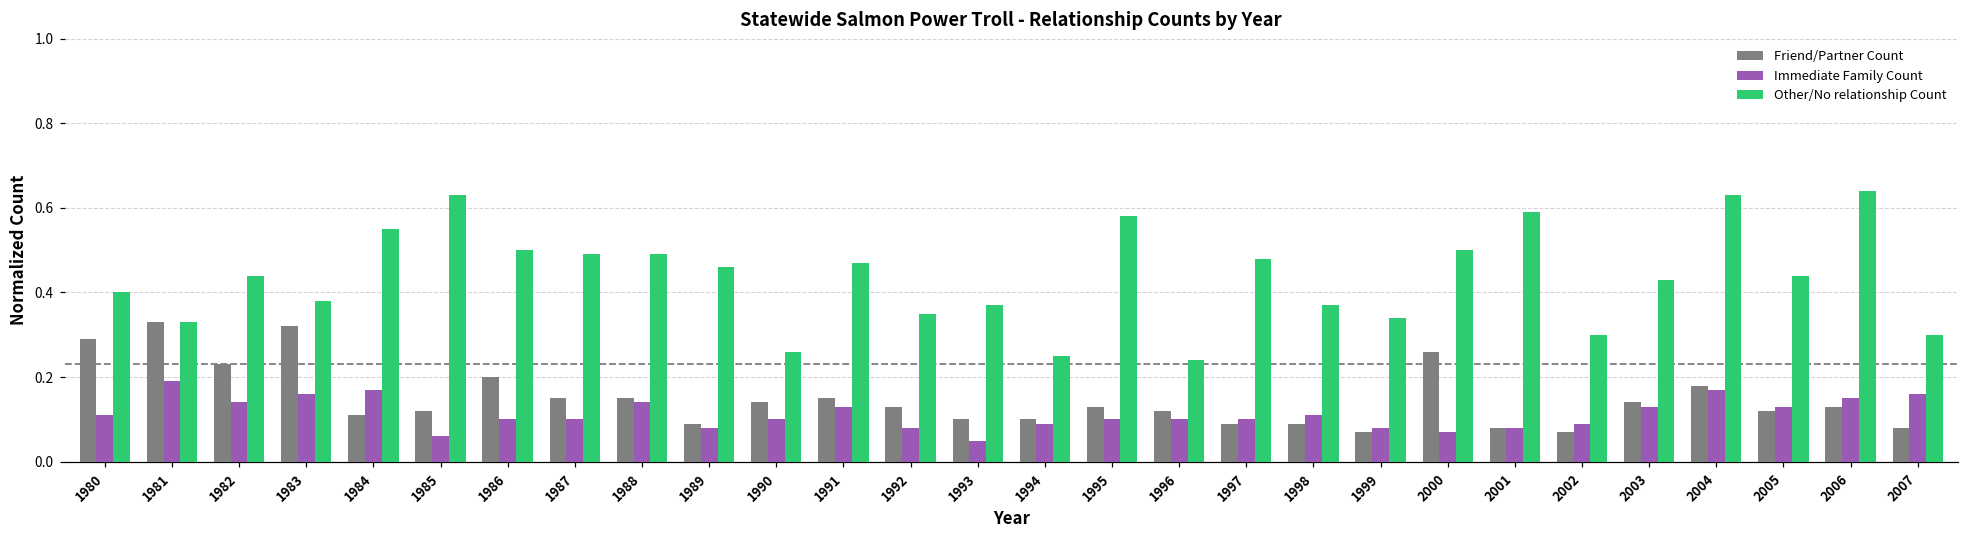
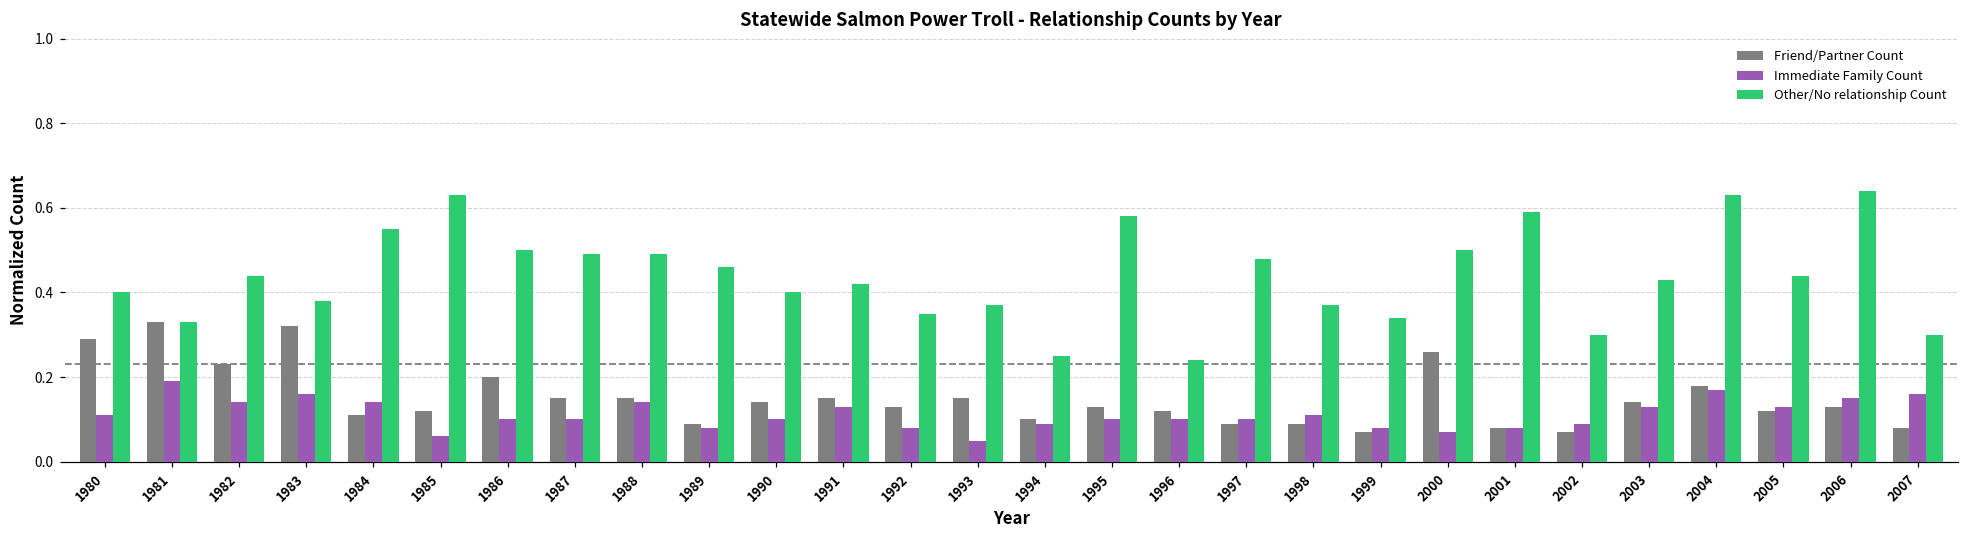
  {
    "Friend/Partner Count": {
      "1980": 0.29,
      "1981": 0.33,
      "1982": 0.23,
      "1983": 0.32,
      "1984": 0.11,
      "1985": 0.12,
      "1986": 0.20,
      "1987": 0.15,
      "1988": 0.15,
      "1989": 0.09,
      "1990": 0.14,
      "1991": 0.15,
      "1992": 0.13,
-     "1993": 0.10,
+     "1993": 0.15,
      "1994": 0.10,
      "1995": 0.13,
      "1996": 0.12,
      "1997": 0.09,
      "1998": 0.09,
      "1999": 0.07,
      "2000": 0.26,
      "2001": 0.08,
      "2002": 0.07,
      "2003": 0.14,
      "2004": 0.18,
      "2005": 0.12,
      "2006": 0.13,
      "2007": 0.08
    },
    "Immediate Family Count": {
      "1980": 0.11,
      "1981": 0.19,
      "1982": 0.14,
      "1983": 0.16,
-     "1984": 0.17,
+     "1984": 0.14,
      "1985": 0.06,
      "1986": 0.10,
      "1987": 0.10,
      "1988": 0.14,
      "1989": 0.08,
      "1990": 0.10,
      "1991": 0.13,
      "1992": 0.08,
      "1993": 0.05,
      "1994": 0.09,
      "1995": 0.10,
      "1996": 0.10,
      "1997": 0.10,
      "1998": 0.11,
      "1999": 0.08,
      "2000": 0.07,
      "2001": 0.08,
      "2002": 0.09,
      "2003": 0.13,
      "2004": 0.17,
      "2005": 0.13,
      "2006": 0.15,
      "2007": 0.16
    },
    "Other/No relationship Count": {
      "1980": 0.40,
      "1981": 0.33,
      "1982": 0.44,
      "1983": 0.38,
      "1984": 0.55,
      "1985": 0.63,
      "1986": 0.50,
      "1987": 0.49,
      "1988": 0.49,
      "1989": 0.46,
-     "1990": 0.26,
-     "1991": 0.47,
+     "1990": 0.40,
+     "1991": 0.42,
      "1992": 0.35,
      "1993": 0.37,
      "1994": 0.25,
      "1995": 0.58,
      "1996": 0.24,
      "1997": 0.48,
      "1998": 0.37,
      "1999": 0.34,
      "2000": 0.50,
      "2001": 0.59,
      "2002": 0.30,
      "2003": 0.43,
      "2004": 0.63,
      "2005": 0.44,
      "2006": 0.64,
      "2007": 0.30
    }
  }
